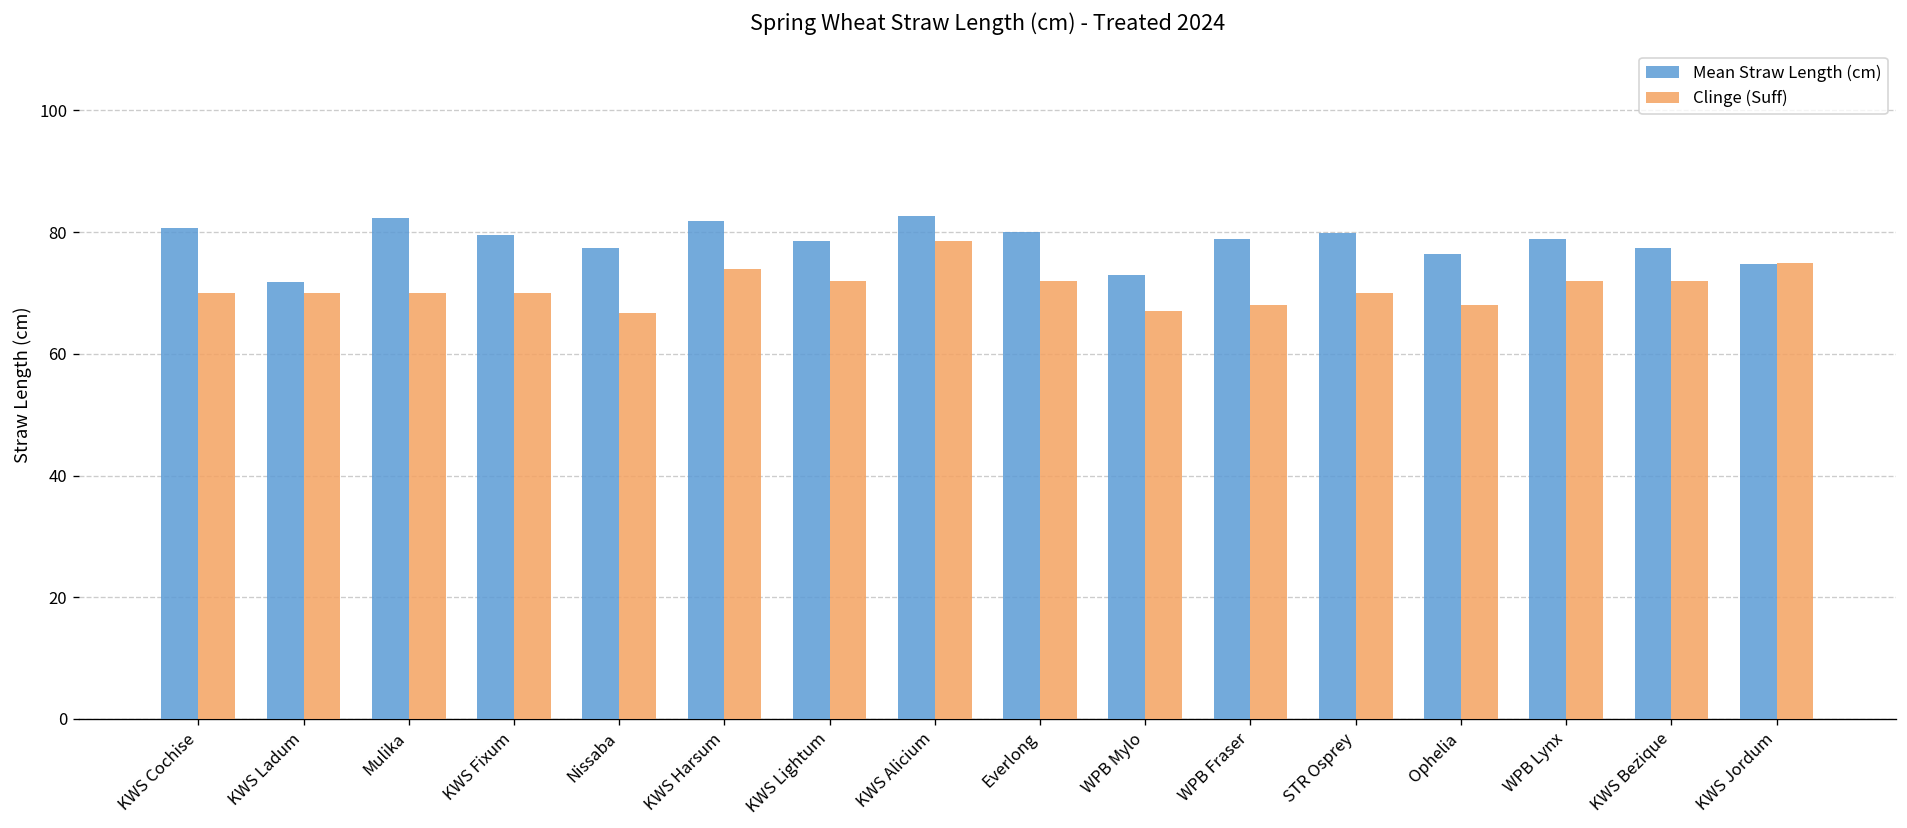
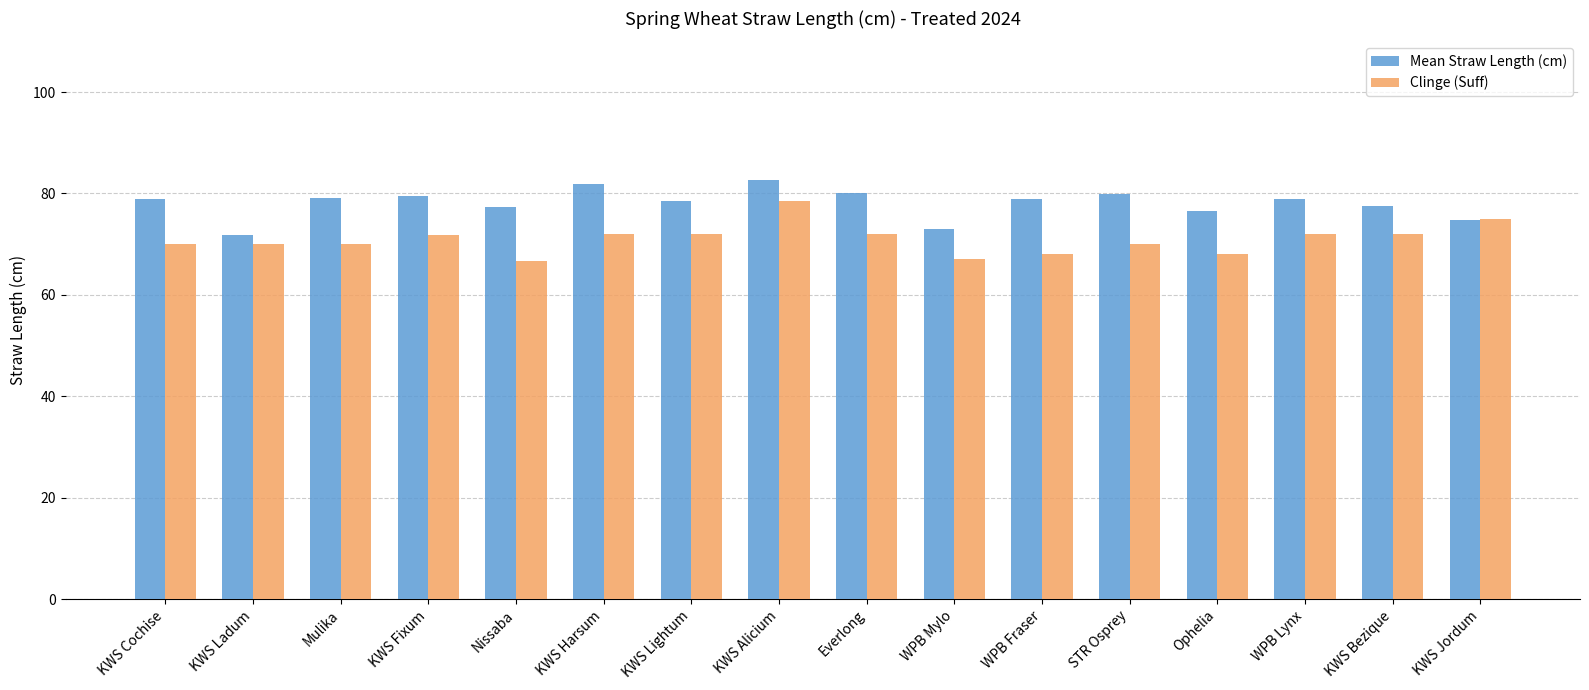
  {
    "Mean Straw Length (cm)": {
-     "KWS Cochise": 81,
+     "KWS Cochise": 79,
      "KWS Ladum": 72,
-     "Mulika": 82,
+     "Mulika": 79,
      "KWS Fixum": 80,
      "Nissaba": 77,
      "KWS Harsum": 82,
      "KWS Lightum": 79,
      "KWS Alicium": 83,
      "Everlong": 80,
      "WPB Mylo": 73,
      "WPB Fraser": 79,
      "STR Osprey": 80,
      "Ophelia": 76,
      "WPB Lynx": 79,
      "KWS Bezique": 77,
      "KWS Jordum": 75
    },
    "Clinge (Suff)": {
      "KWS Cochise": 70,
      "KWS Ladum": 70,
      "Mulika": 70,
-     "KWS Fixum": 70,
+     "KWS Fixum": 72,
      "Nissaba": 67,
-     "KWS Harsum": 74,
+     "KWS Harsum": 72,
      "KWS Lightum": 72,
      "KWS Alicium": 79,
      "Everlong": 72,
      "WPB Mylo": 67,
      "WPB Fraser": 68,
      "STR Osprey": 70,
      "Ophelia": 68,
      "WPB Lynx": 72,
      "KWS Bezique": 72,
      "KWS Jordum": 75
    }
  }
